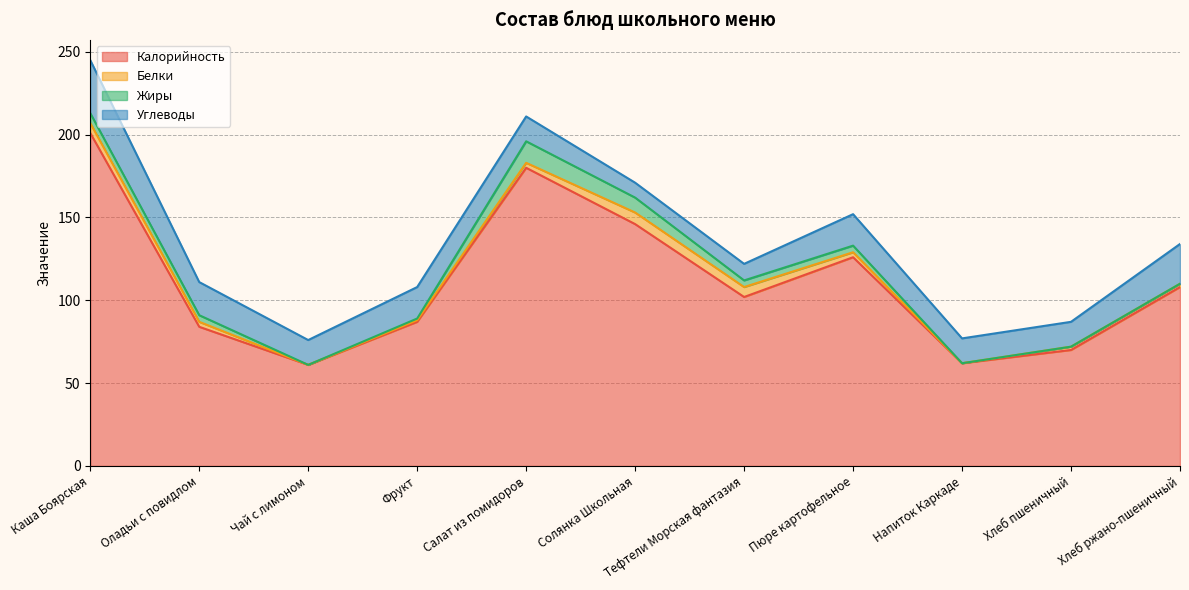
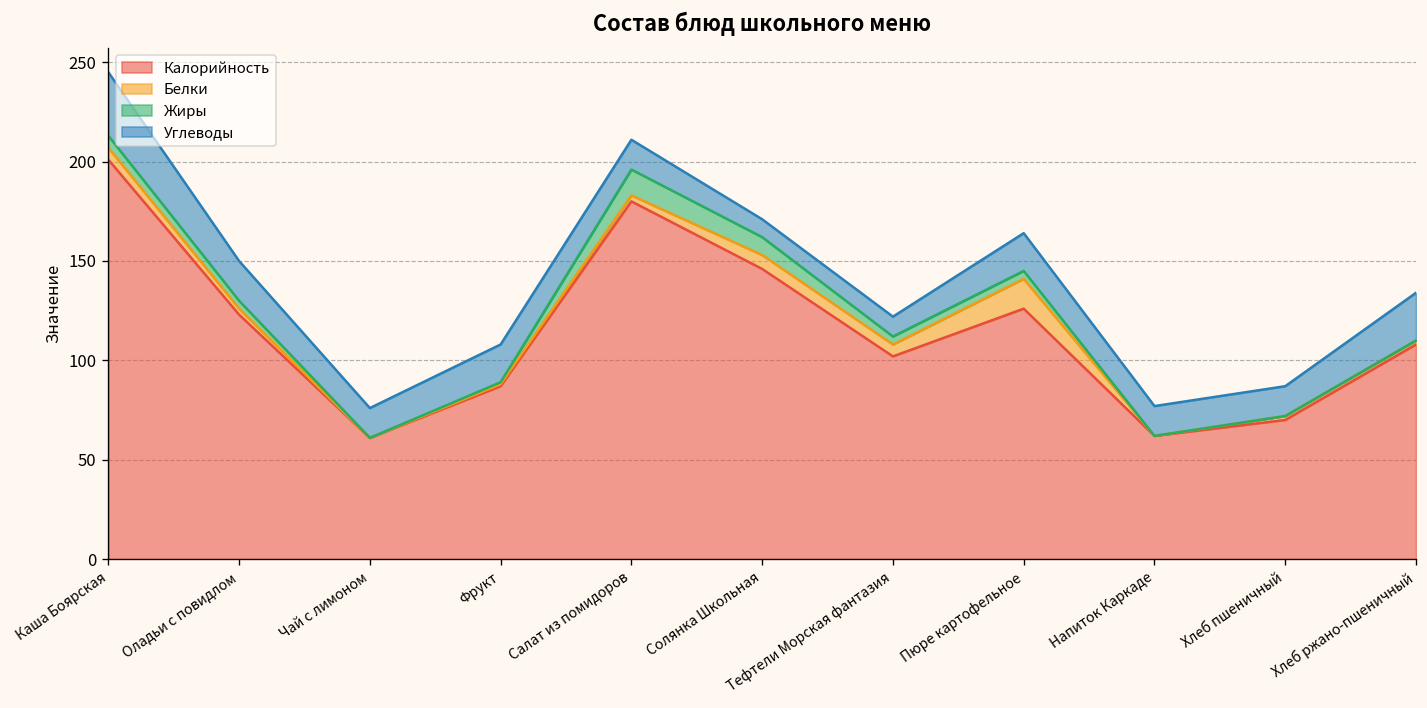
  {
    "Калорийность": {
      "Каша Боярская": 201,
-     "Оладьи с повидлом": 84,
+     "Оладьи с повидлом": 123,
      "Салат из помидоров": 180,
      "Солянка Школьная": 146,
      "Тефтели Морская фантазия": 102,
      "Пюре картофельное": 126,
      "Хлеб пшеничный": 70,
      "Хлеб ржано-пшеничный": 108
    },
    "Белки": {
      "Каша Боярская": 6,
      "Оладьи с повидлом": 3,
      "Салат из помидоров": 3,
      "Солянка Школьная": 7,
      "Тефтели Морская фантазия": 6,
-     "Пюре картофельное": 3
+     "Пюре картофельное": 15
    },
    "Жиры": {
      "Каша Боярская": 6,
      "Оладьи с повидлом": 4,
      "Салат из помидоров": 13,
      "Солянка Школьная": 9,
      "Тефтели Морская фантазия": 4,
      "Пюре картофельное": 4
    },
    "Углеводы": {
      "Каша Боярская": 32,
      "Оладьи с повидлом": 20,
      "Чай с лимоном": 15,
      "Фрукт": 19,
      "Салат из помидоров": 15,
      "Солянка Школьная": 9,
      "Тефтели Морская фантазия": 10,
      "Пюре картофельное": 19,
      "Напиток Каркаде": 15,
      "Хлеб пшеничный": 15,
      "Хлеб ржано-пшеничный": 24
    }
  }
